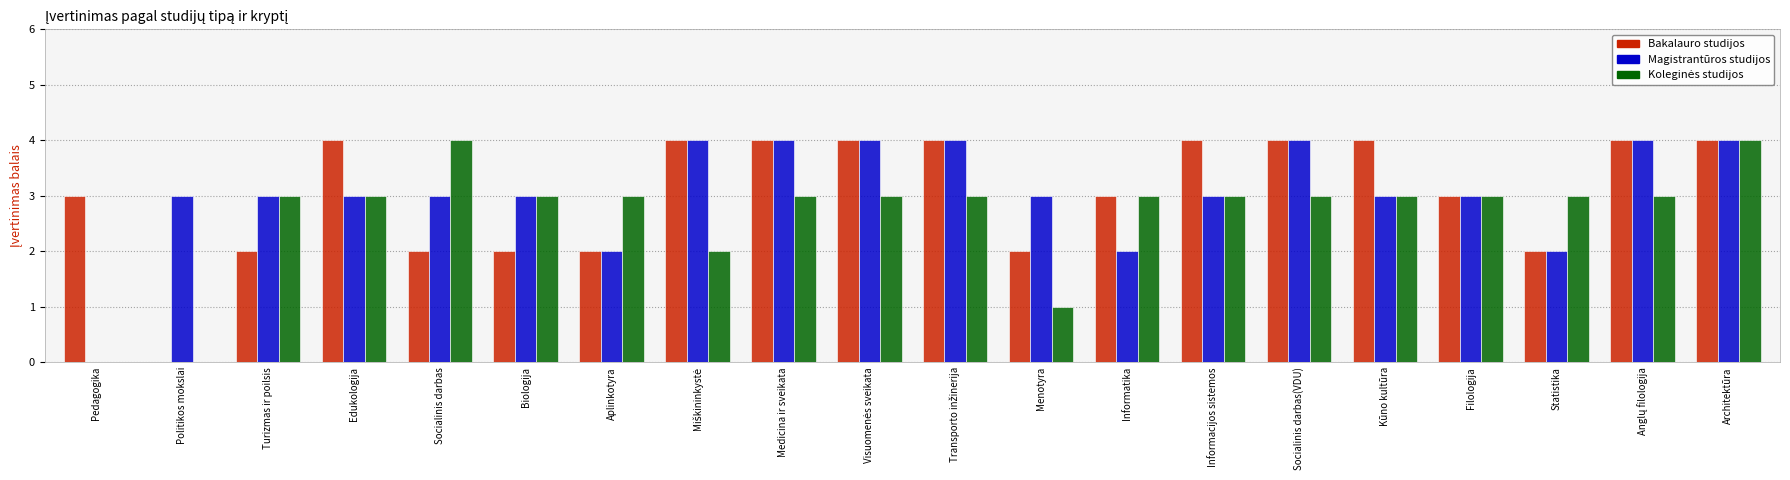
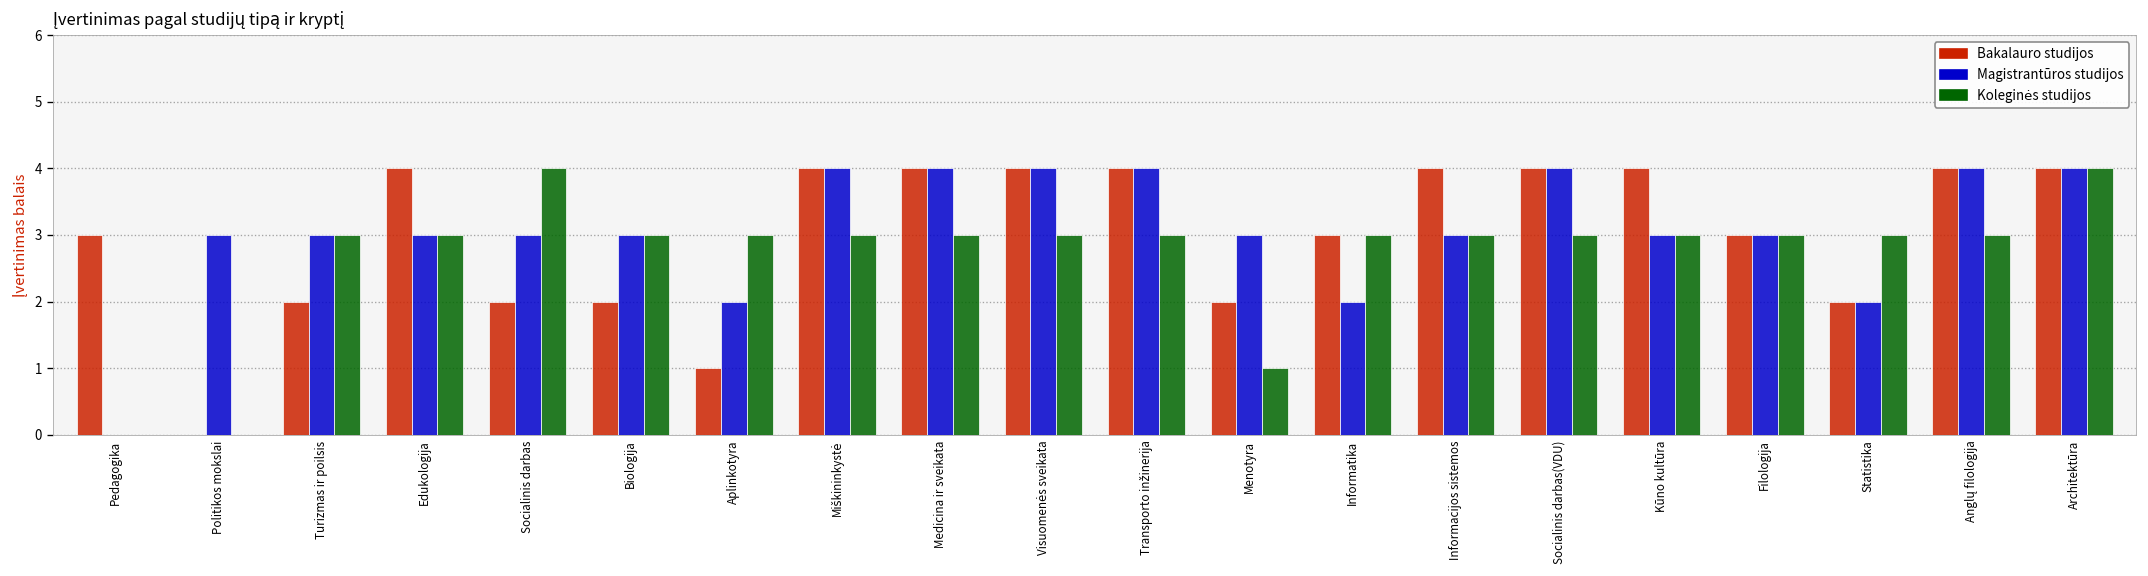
  {
    "Bakalauro studijos": {
      "Pedagogika": 3,
      "Politikos mokslai": 0,
      "Turizmas ir poilsis": 2,
      "Edukologija": 4,
      "Socialinis darbas": 2,
      "Biologija": 2,
-     "Aplinkotyra": 2,
+     "Aplinkotyra": 1,
      "Miškininkystė": 4,
      "Medicina ir sveikata": 4,
      "Visuomenės sveikata": 4,
      "Transporto inžinerija": 4,
      "Menotyra": 2,
      "Informatika": 3,
      "Informacijos sistemos": 4,
      "Socialinis darbas(VDU)": 4,
      "Kūno kultūra": 4,
      "Filologija": 3,
      "Statistika": 2,
      "Anglų filologija": 4,
      "Architektūra": 4
    },
    "Magistrantūros studijos": {
      "Pedagogika": 0,
      "Politikos mokslai": 3,
      "Turizmas ir poilsis": 3,
      "Edukologija": 3,
      "Socialinis darbas": 3,
      "Biologija": 3,
      "Aplinkotyra": 2,
      "Miškininkystė": 4,
      "Medicina ir sveikata": 4,
      "Visuomenės sveikata": 4,
      "Transporto inžinerija": 4,
      "Menotyra": 3,
      "Informatika": 2,
      "Informacijos sistemos": 3,
      "Socialinis darbas(VDU)": 4,
      "Kūno kultūra": 3,
      "Filologija": 3,
      "Statistika": 2,
      "Anglų filologija": 4,
      "Architektūra": 4
    },
    "Koleginės studijos": {
      "Pedagogika": 0,
      "Politikos mokslai": 0,
      "Turizmas ir poilsis": 3,
      "Edukologija": 3,
      "Socialinis darbas": 4,
      "Biologija": 3,
      "Aplinkotyra": 3,
-     "Miškininkystė": 2,
+     "Miškininkystė": 3,
      "Medicina ir sveikata": 3,
      "Visuomenės sveikata": 3,
      "Transporto inžinerija": 3,
      "Menotyra": 1,
      "Informatika": 3,
      "Informacijos sistemos": 3,
      "Socialinis darbas(VDU)": 3,
      "Kūno kultūra": 3,
      "Filologija": 3,
      "Statistika": 3,
      "Anglų filologija": 3,
      "Architektūra": 4
    }
  }
